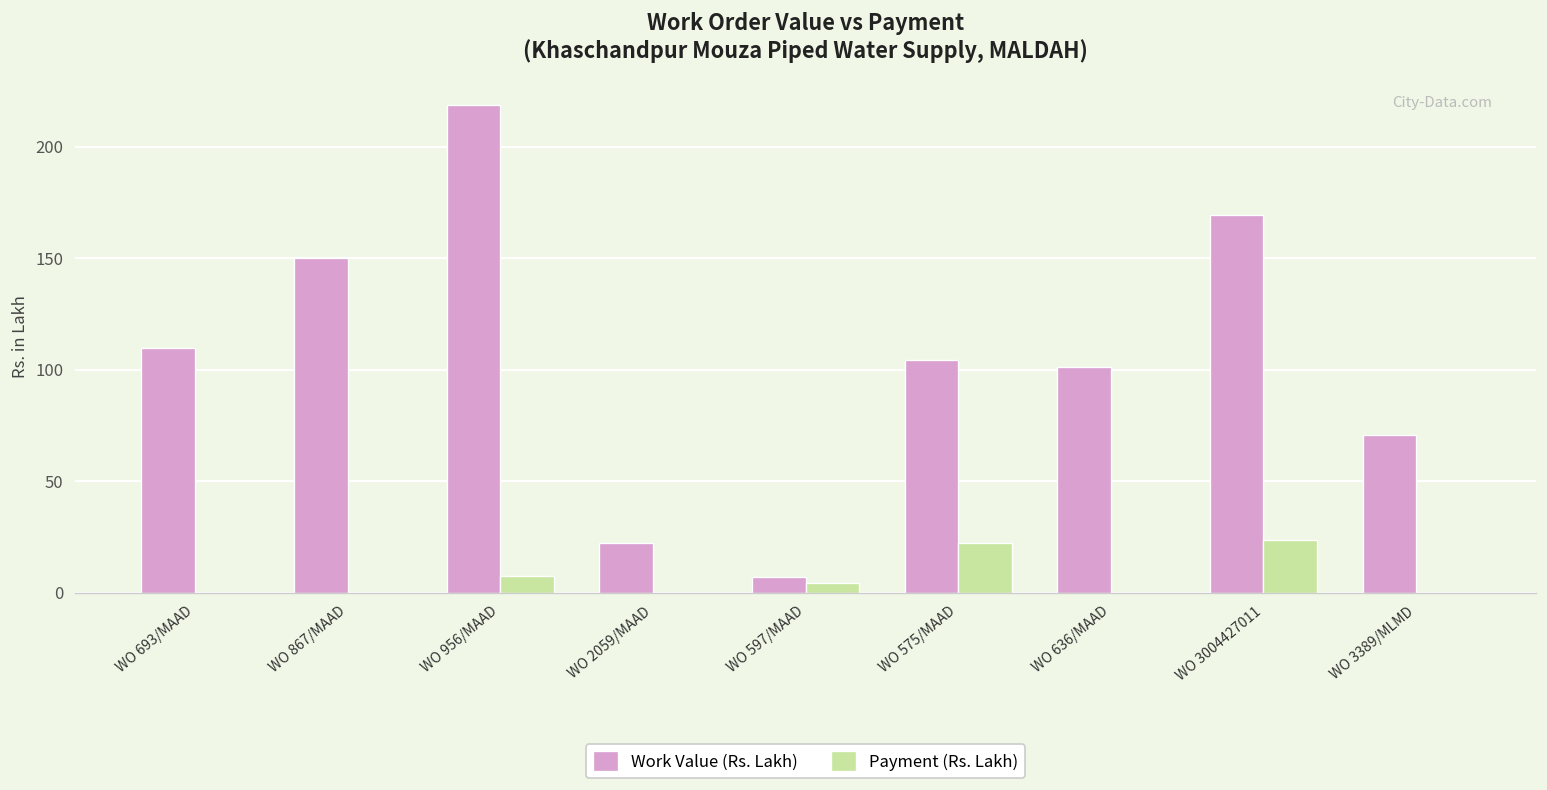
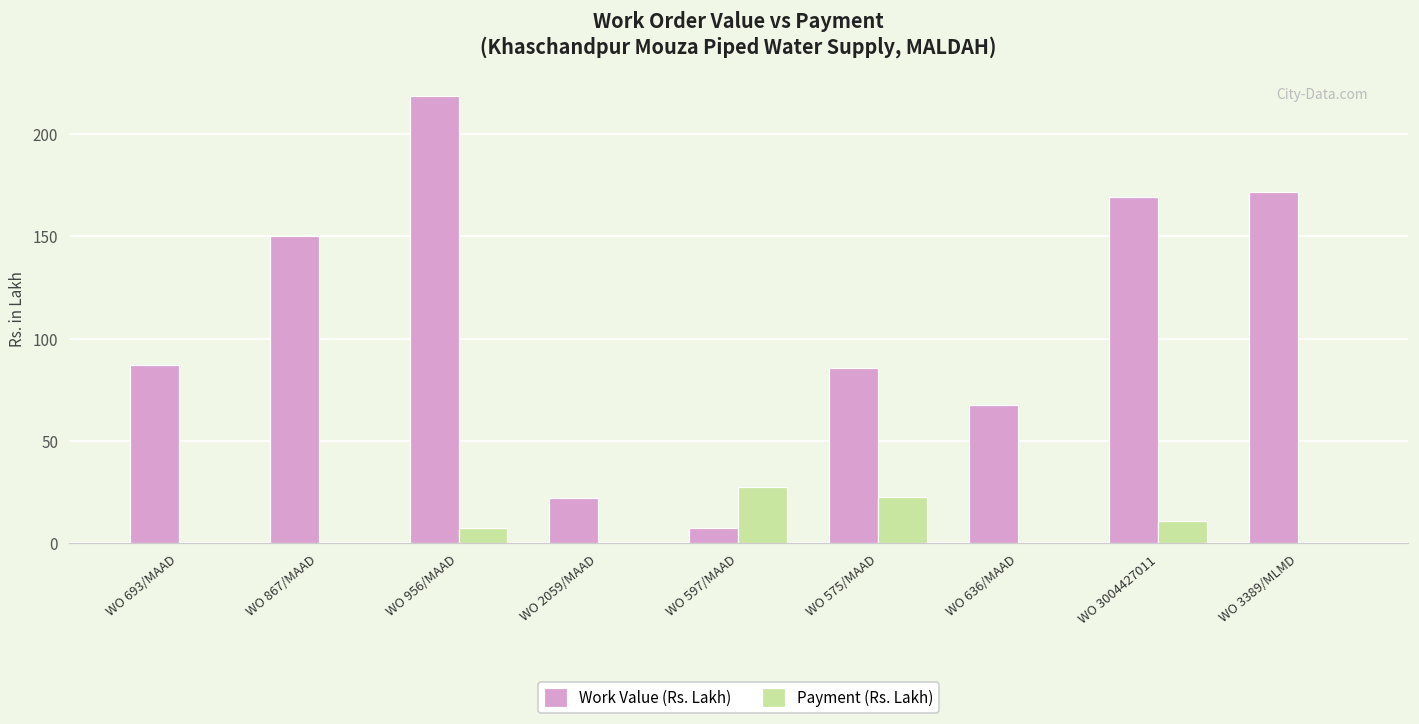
  {
    "Work Value (Rs. Lakh)": {
-     "WO 693/MAAD": 110,
+     "WO 693/MAAD": 87,
      "WO 867/MAAD": 150,
      "WO 956/MAAD": 219,
      "WO 2059/MAAD": 22,
      "WO 597/MAAD": 7,
-     "WO 575/MAAD": 104,
-     "WO 636/MAAD": 101,
+     "WO 575/MAAD": 86,
+     "WO 636/MAAD": 68,
      "WO 3004427011": 169,
-     "WO 3389/MLMD": 71
+     "WO 3389/MLMD": 172
    },
    "Payment (Rs. Lakh)": {
      "WO 693/MAAD": 0,
      "WO 867/MAAD": 0,
      "WO 956/MAAD": 7,
      "WO 2059/MAAD": 0,
-     "WO 597/MAAD": 5,
+     "WO 597/MAAD": 28,
      "WO 575/MAAD": 22,
      "WO 636/MAAD": 0,
-     "WO 3004427011": 24,
+     "WO 3004427011": 11,
      "WO 3389/MLMD": 0
    }
  }
